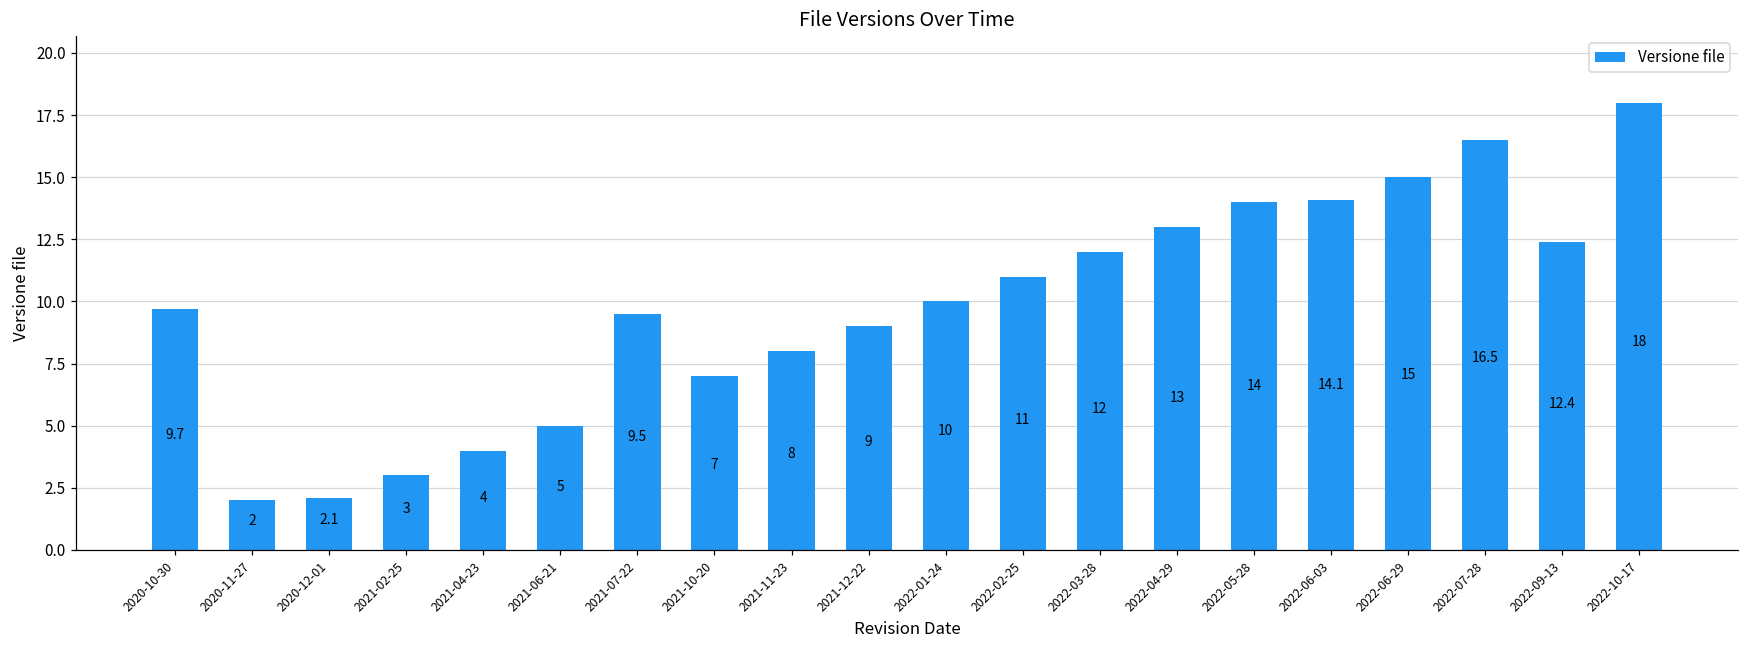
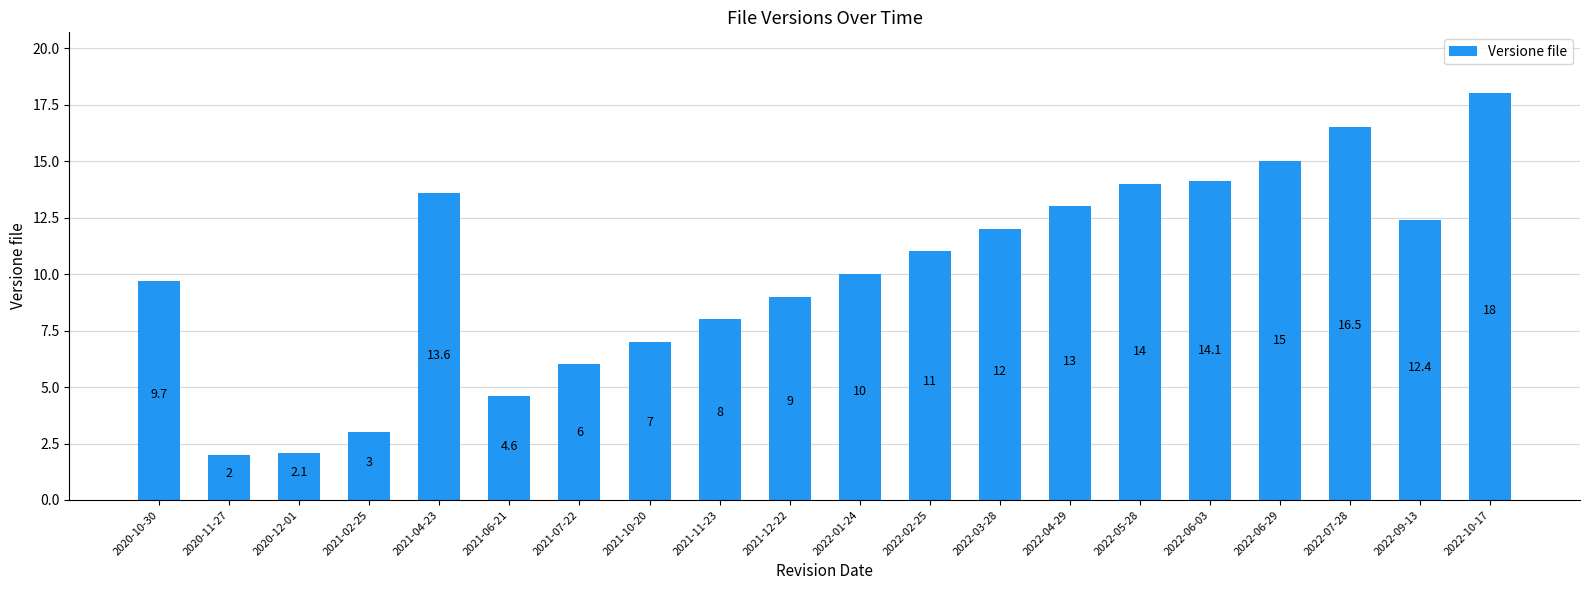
  {
    "2020-10-30": 9.7,
    "2020-11-27": 2,
    "2020-12-01": 2.1,
    "2021-02-25": 3,
-   "2021-04-23": 4,
-   "2021-06-21": 5,
-   "2021-07-22": 9.5,
+   "2021-04-23": 13.6,
+   "2021-06-21": 4.6,
+   "2021-07-22": 6,
    "2021-10-20": 7,
    "2021-11-23": 8,
    "2021-12-22": 9,
    "2022-01-24": 10,
    "2022-02-25": 11,
    "2022-03-28": 12,
    "2022-04-29": 13,
    "2022-05-28": 14,
    "2022-06-03": 14.1,
    "2022-06-29": 15,
    "2022-07-28": 16.5,
    "2022-09-13": 12.4,
    "2022-10-17": 18
  }
